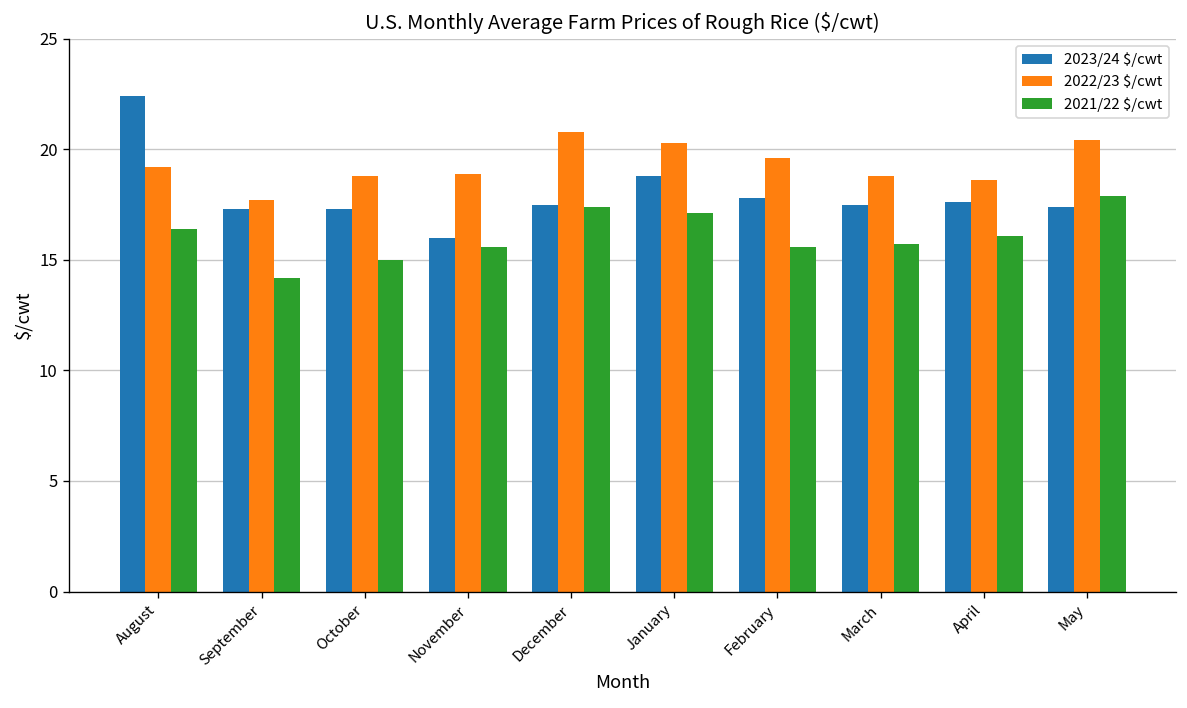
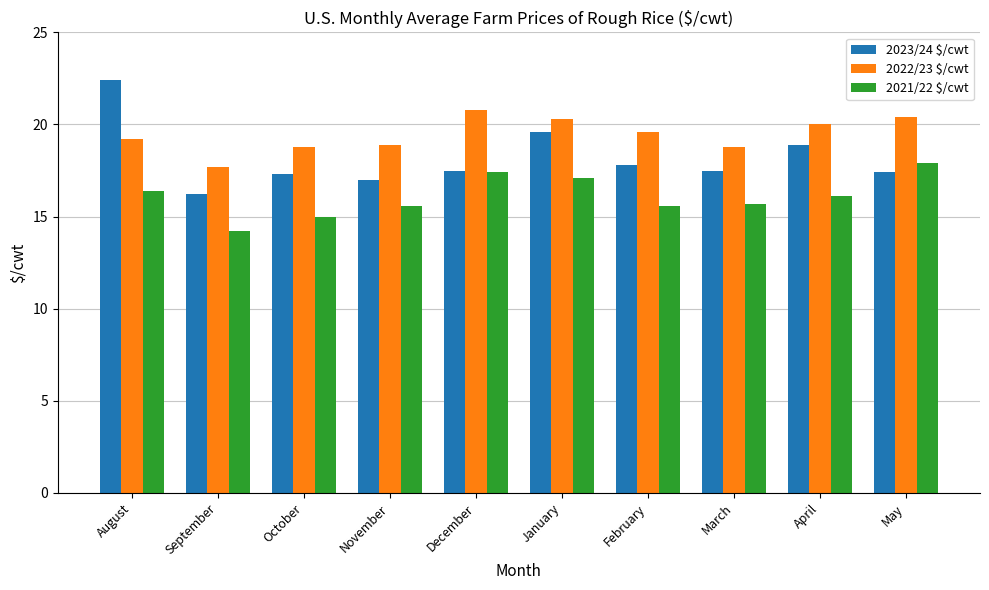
  {
    "2023/24 $/cwt": {
      "August": 22.4,
-     "September": 17.3,
+     "September": 16.2,
      "October": 17.3,
-     "November": 16,
+     "November": 17,
      "December": 17.5,
-     "January": 18.8,
+     "January": 19.6,
      "February": 17.8,
      "March": 17.5,
-     "April": 17.6,
+     "April": 18.9,
      "May": 17.4
    },
    "2022/23 $/cwt": {
      "August": 19.2,
      "September": 17.7,
      "October": 18.8,
      "November": 18.9,
      "December": 20.8,
      "January": 20.3,
      "February": 19.6,
      "March": 18.8,
-     "April": 18.6,
+     "April": 20.0,
      "May": 20.4
    },
    "2021/22 $/cwt": {
      "August": 16.4,
      "September": 14.2,
      "October": 15.0,
      "November": 15.6,
      "December": 17.4,
      "January": 17.1,
      "February": 15.6,
      "March": 15.7,
      "April": 16.1,
      "May": 17.9
    }
  }
